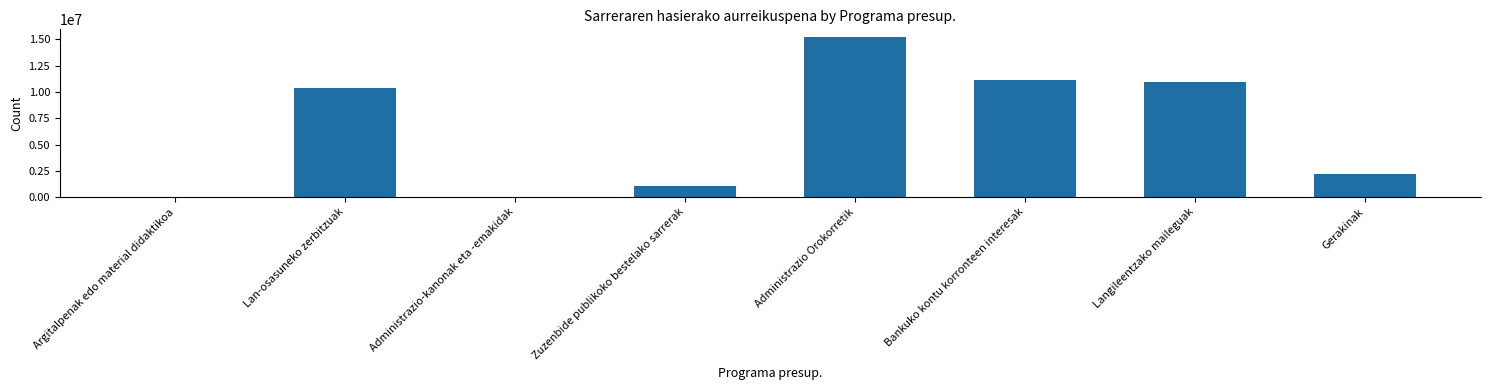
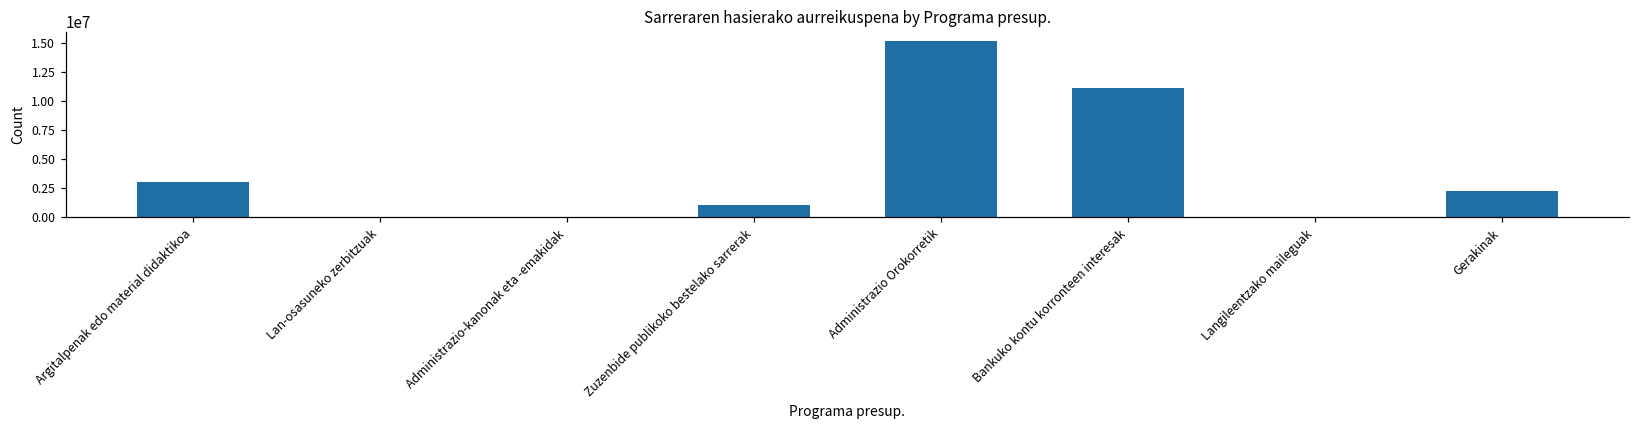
  {
-   "Argitalpenak edo material didaktikoa": 0,
-   "Lan-osasuneko zerbitzuak": 10400000,
+   "Argitalpenak edo material didaktikoa": 3100000,
+   "Lan-osasuneko zerbitzuak": 0,
    "Zuzenbide publikoko bestelako sarrerak": 1100000,
    "Administrazio Orokorretik": 15200000,
    "Bankuko kontu korronteen interesak": 11200000,
-   "Langileentzako maileguak": 10900000,
+   "Langileentzako maileguak": 0,
    "Gerakinak": 2200000
  }
